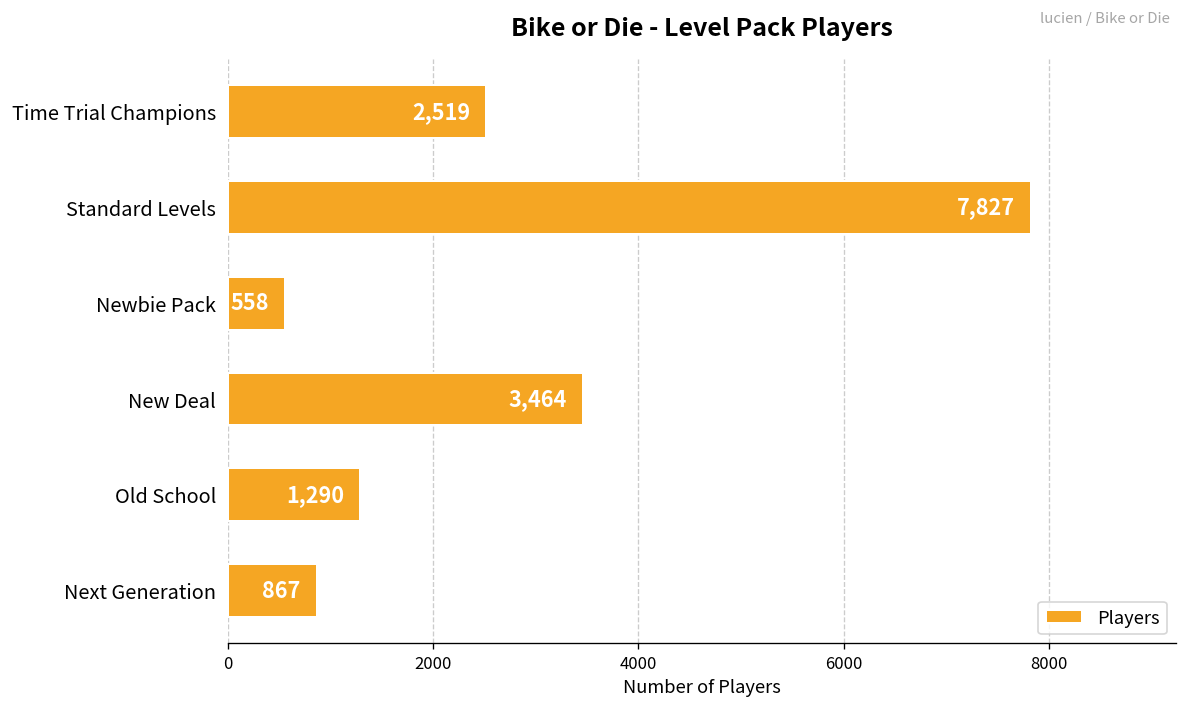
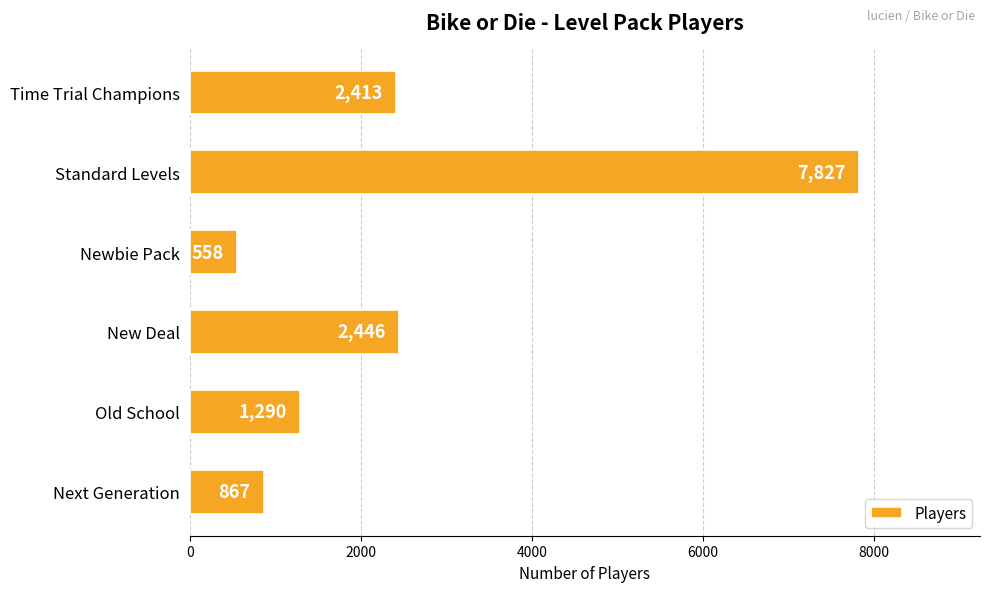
  {
-   "Time Trial Champions": "2,519",
+   "Time Trial Champions": "2,413",
    "Standard Levels": "7,827",
    "Newbie Pack": "558",
-   "New Deal": "3,464",
+   "New Deal": "2,446",
    "Old School": "1,290",
    "Next Generation": "867"
  }
